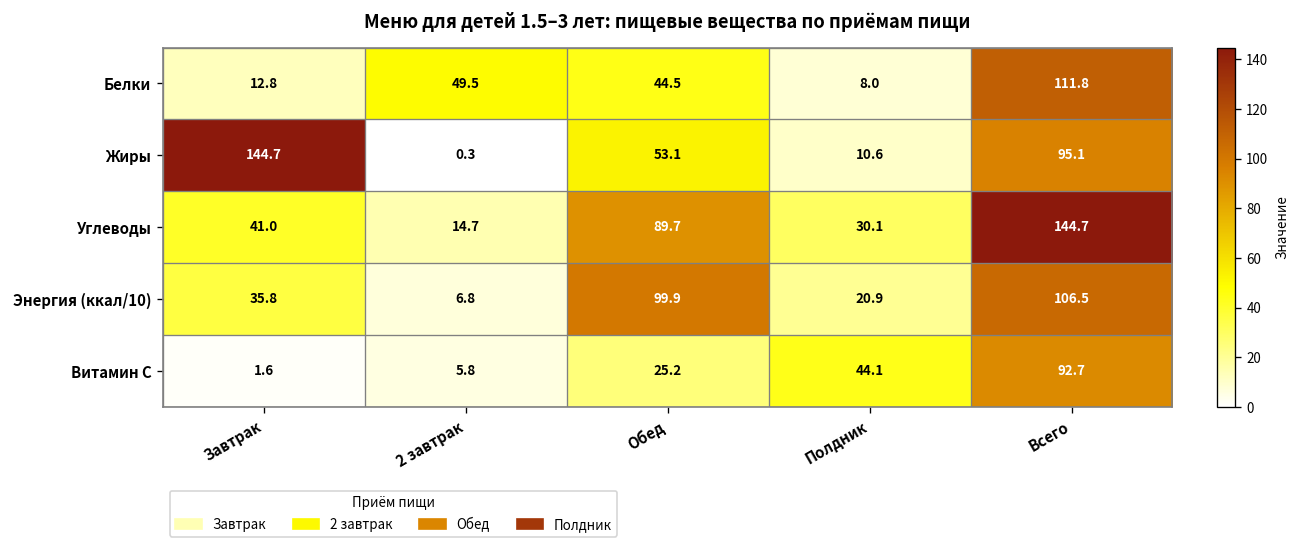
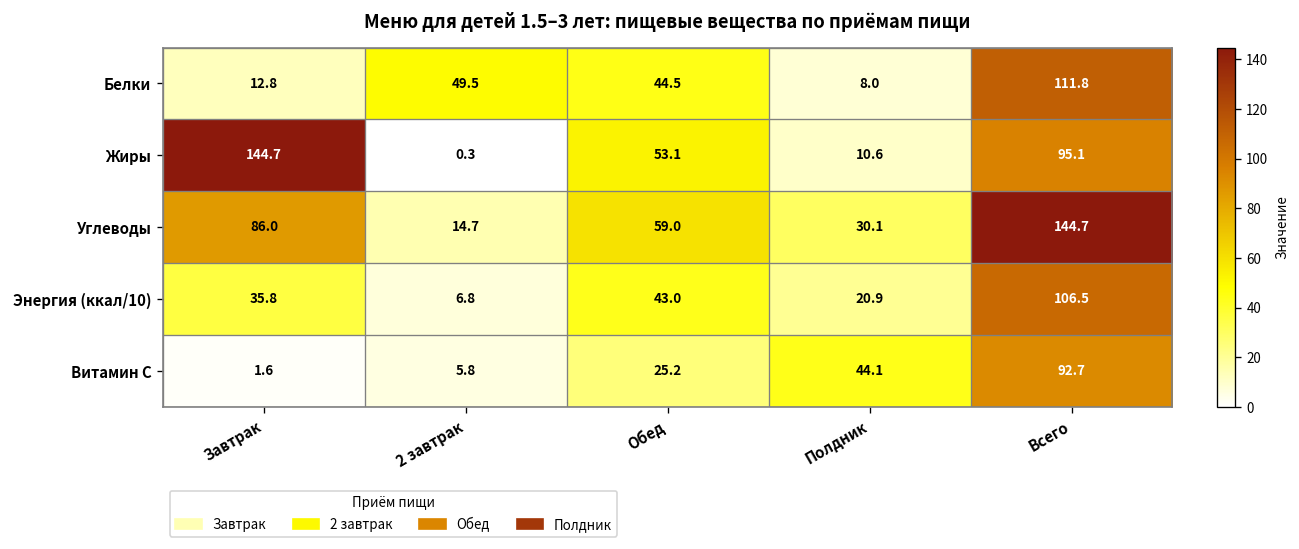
  {
    "Белки": {
      "Завтрак": 12.8,
      "2 завтрак": 49.5,
      "Обед": 44.5,
      "Полдник": 8.0,
      "Всего": 111.8
    },
    "Жиры": {
      "Завтрак": 144.7,
      "2 завтрак": 0.3,
      "Обед": 53.1,
      "Полдник": 10.6,
      "Всего": 95.1
    },
    "Углеводы": {
-     "Завтрак": 41.0,
+     "Завтрак": 86.0,
      "2 завтрак": 14.7,
-     "Обед": 89.7,
+     "Обед": 59.0,
      "Полдник": 30.1,
      "Всего": 144.7
    },
    "Энергия (ккал/10)": {
      "Завтрак": 35.8,
      "2 завтрак": 6.8,
-     "Обед": 99.9,
+     "Обед": 43.0,
      "Полдник": 20.9,
      "Всего": 106.5
    },
    "Витамин С": {
      "Завтрак": 1.6,
      "2 завтрак": 5.8,
      "Обед": 25.2,
      "Полдник": 44.1,
      "Всего": 92.7
    }
  }
